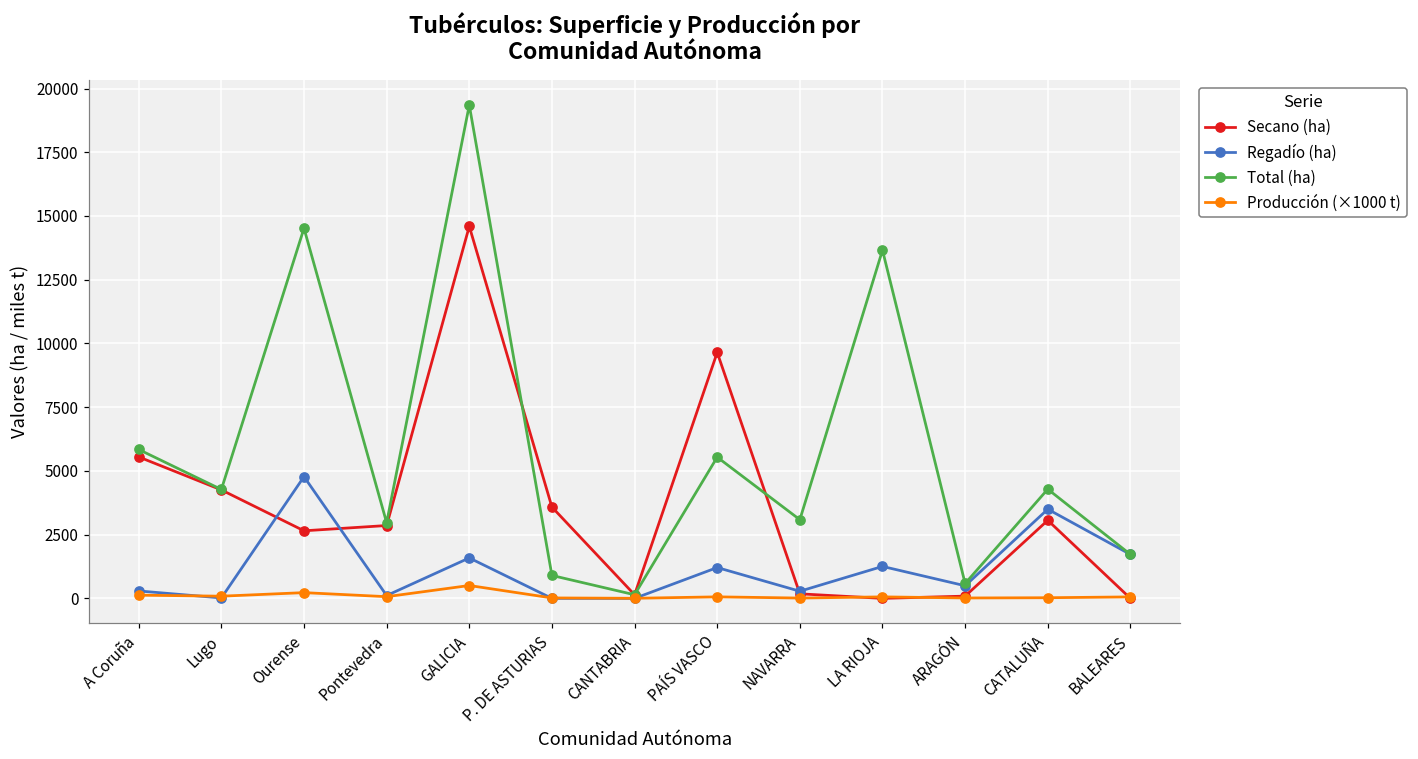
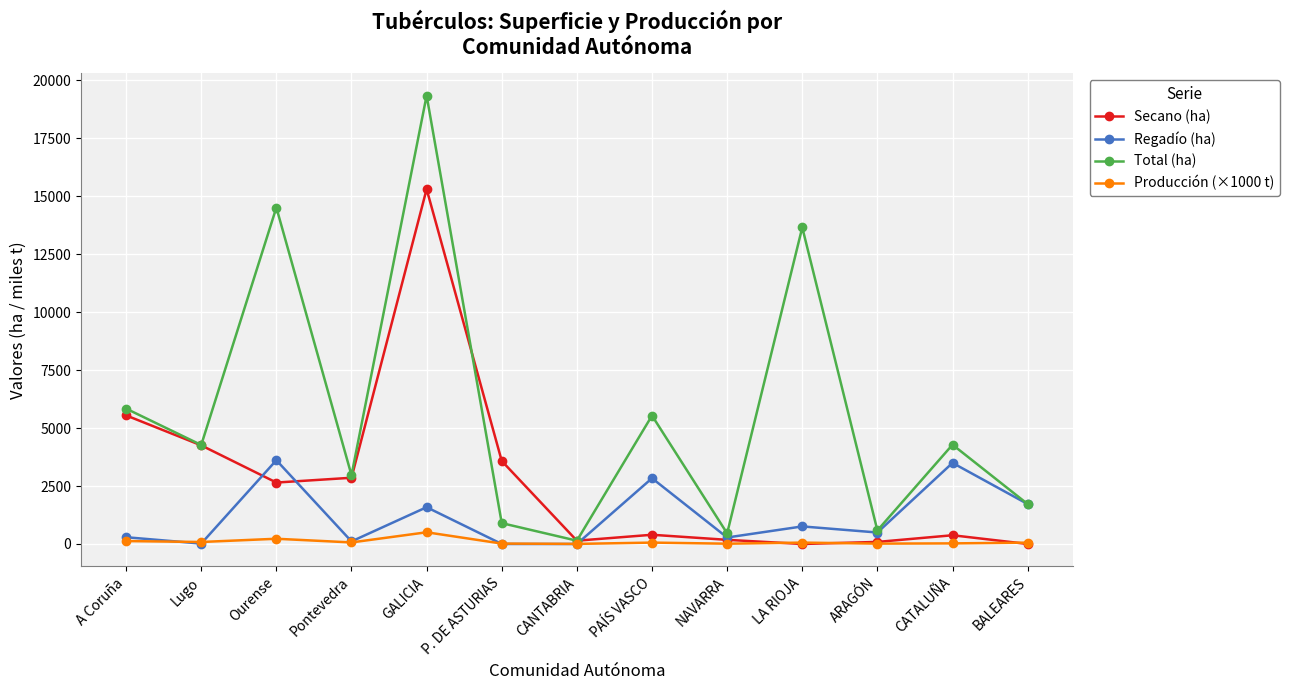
  {
    "Secano (ha)": {
      "A Coruña": 5500,
      "Ourense": 2700,
      "Pontevedra": 2900,
-     "GALICIA": 14600,
+     "GALICIA": 15300,
      "P. DE ASTURIAS": 3600,
-     "PAÍS VASCO": 9600,
-     "CATALUÑA": 3100
+     "PAÍS VASCO": 400,
+     "CATALUÑA": 400
    },
    "Regadío (ha)": {
      "A Coruña": 300,
-     "Ourense": 4800,
+     "Ourense": 3600,
      "GALICIA": 1600,
-     "PAÍS VASCO": 1200,
-     "LA RIOJA": 1300,
+     "PAÍS VASCO": 2800,
+     "LA RIOJA": 800,
      "CATALUÑA": 3500
    },
    "Total (ha)": {
      "A Coruña": 5800,
      "Ourense": 14500,
      "Pontevedra": 3000,
      "GALICIA": 19300,
      "P. DE ASTURIAS": 900,
      "PAÍS VASCO": 5500,
-     "NAVARRA": 3100,
+     "NAVARRA": 500,
      "LA RIOJA": 13700,
      "CATALUÑA": 4300
    },
    "Producción (×1000 t)": {
      "A Coruña": 100,
      "Ourense": 200,
      "GALICIA": 500,
      "PAÍS VASCO": 100,
      "NAVARRA": 0,
      "CATALUÑA": 0
    }
  }
